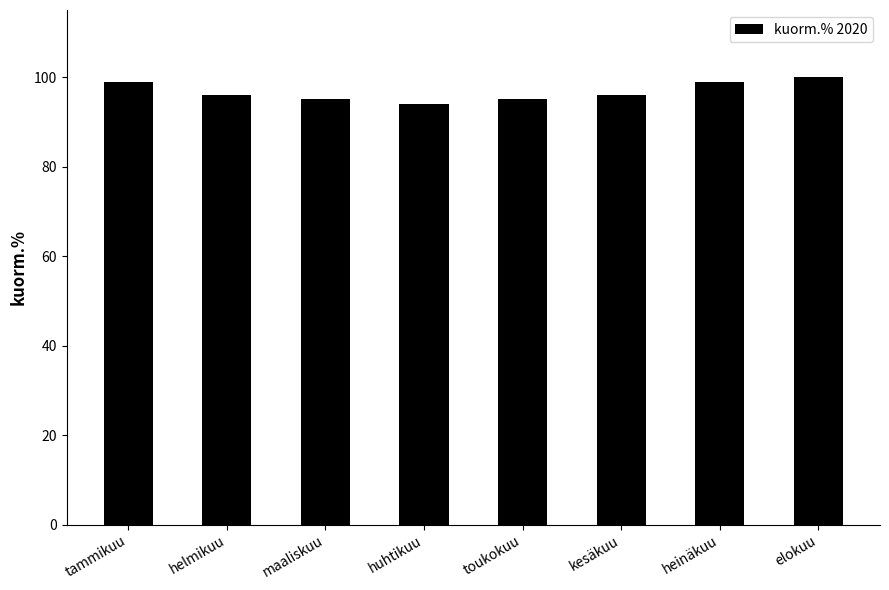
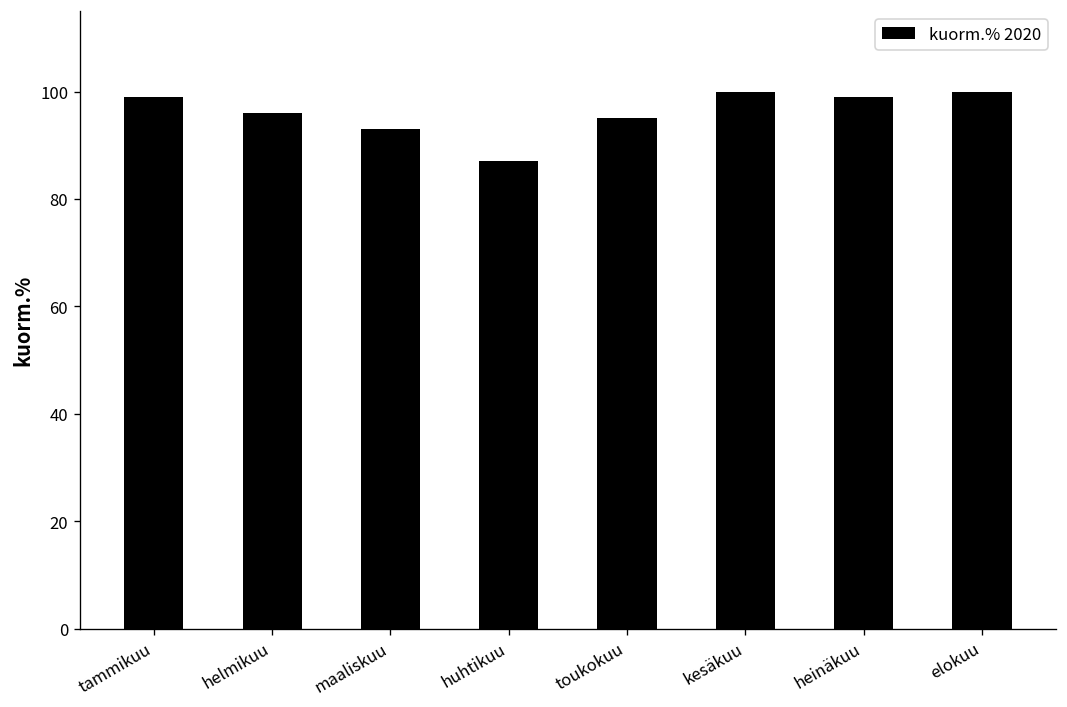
  {
    "tammikuu": 99,
    "helmikuu": 96,
-   "maaliskuu": 95,
-   "huhtikuu": 94,
+   "maaliskuu": 93,
+   "huhtikuu": 87,
    "toukokuu": 95,
-   "kesäkuu": 96,
+   "kesäkuu": 100,
    "heinäkuu": 99,
    "elokuu": 100
  }
